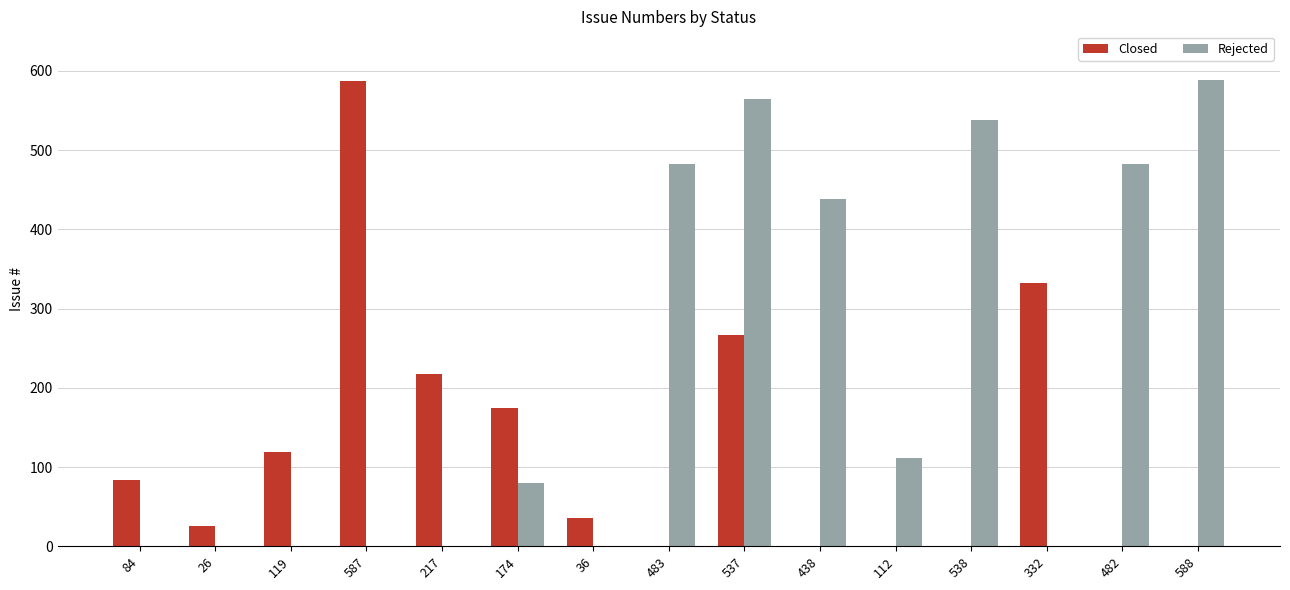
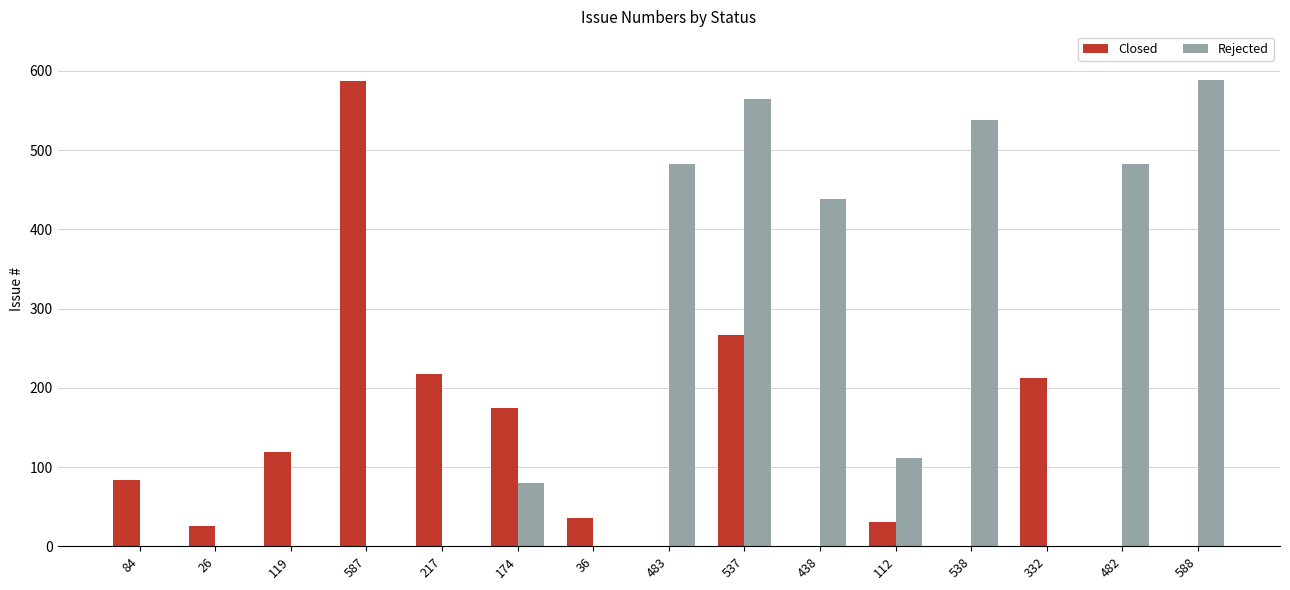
  {
    "Closed": {
      "84": 80,
      "26": 30,
      "119": 120,
      "587": 590,
      "217": 220,
      "174": 170,
      "36": 40,
      "483": 0,
      "537": 270,
      "438": 0,
-     "112": 0,
+     "112": 30,
      "538": 0,
-     "332": 330,
+     "332": 210,
      "482": 0,
      "588": 0
    },
    "Rejected": {
      "84": 0,
      "26": 0,
      "119": 0,
      "587": 0,
      "217": 0,
      "174": 80,
      "36": 0,
      "483": 480,
      "537": 560,
      "438": 440,
      "112": 110,
      "538": 540,
      "332": 0,
      "482": 480,
      "588": 590
    }
  }
